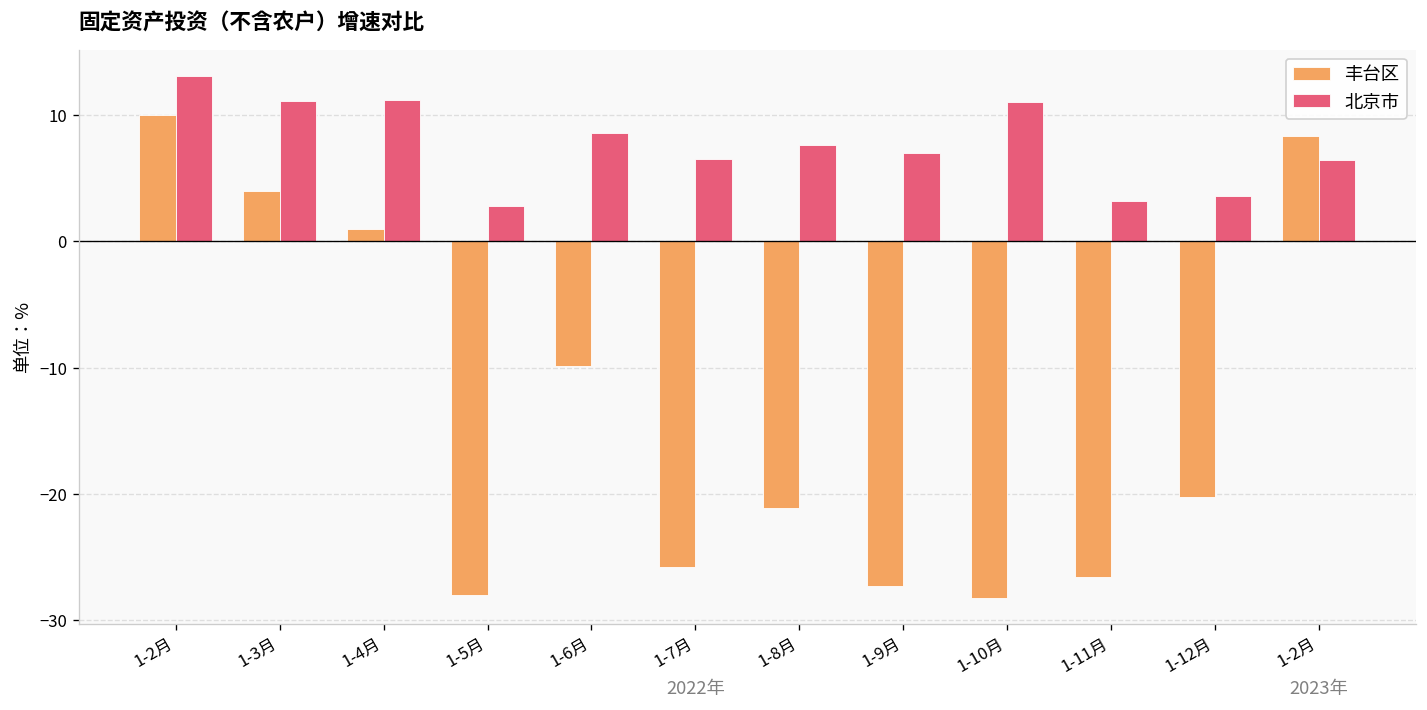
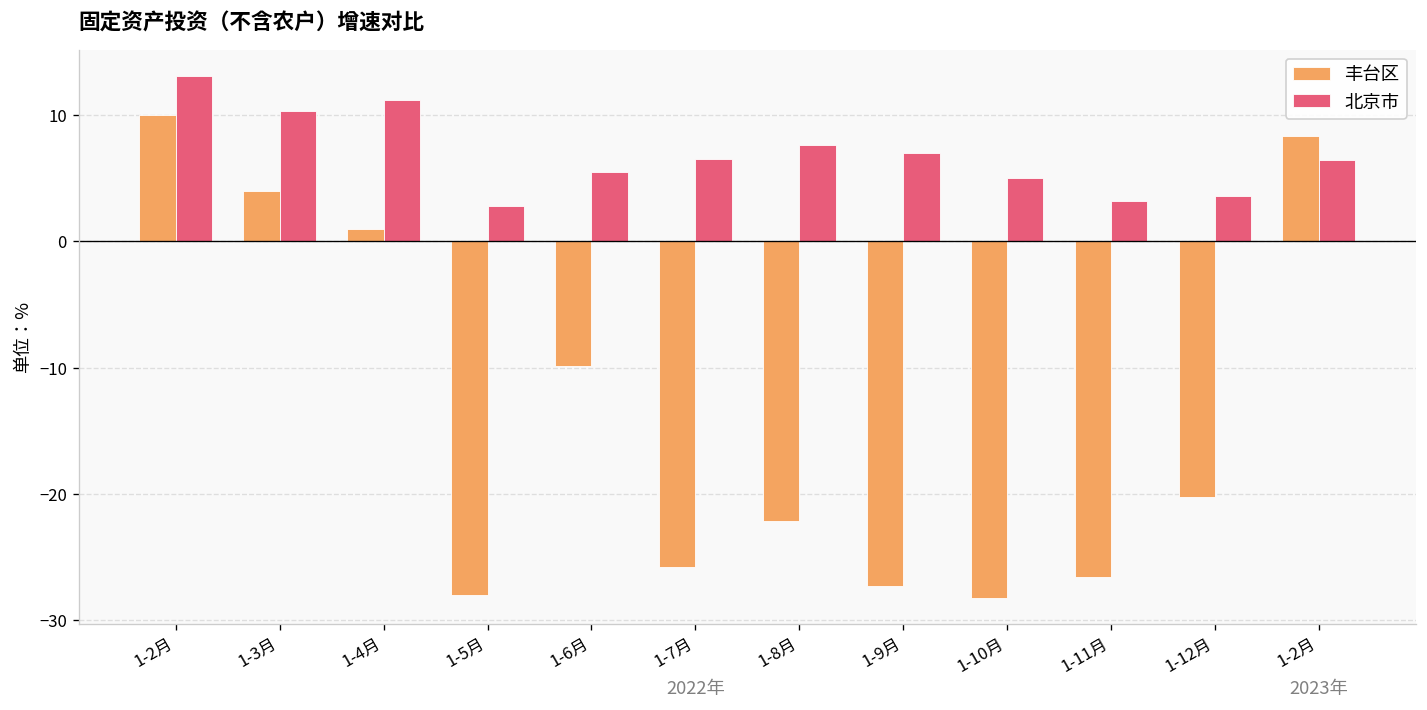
  {
    "丰台区": {
      "1-3月": 4.0,
      "1-4月": 1.0,
      "1-5月": -28.0,
      "1-6月": -9.9,
      "1-7月": -25.8,
-     "1-8月": -21.1,
+     "1-8月": -22.1,
      "1-9月": -27.3,
      "1-10月": -28.2,
      "1-11月": -26.6,
      "1-12月": -20.2
    },
    "北京市": {
-     "1-3月": 11.1,
+     "1-3月": 10.3,
      "1-4月": 11.2,
      "1-5月": 2.8,
-     "1-6月": 8.6,
+     "1-6月": 5.5,
      "1-7月": 6.5,
      "1-8月": 7.6,
      "1-9月": 7.0,
-     "1-10月": 11,
+     "1-10月": 5,
      "1-11月": 3.2,
      "1-12月": 3.6
    }
  }
